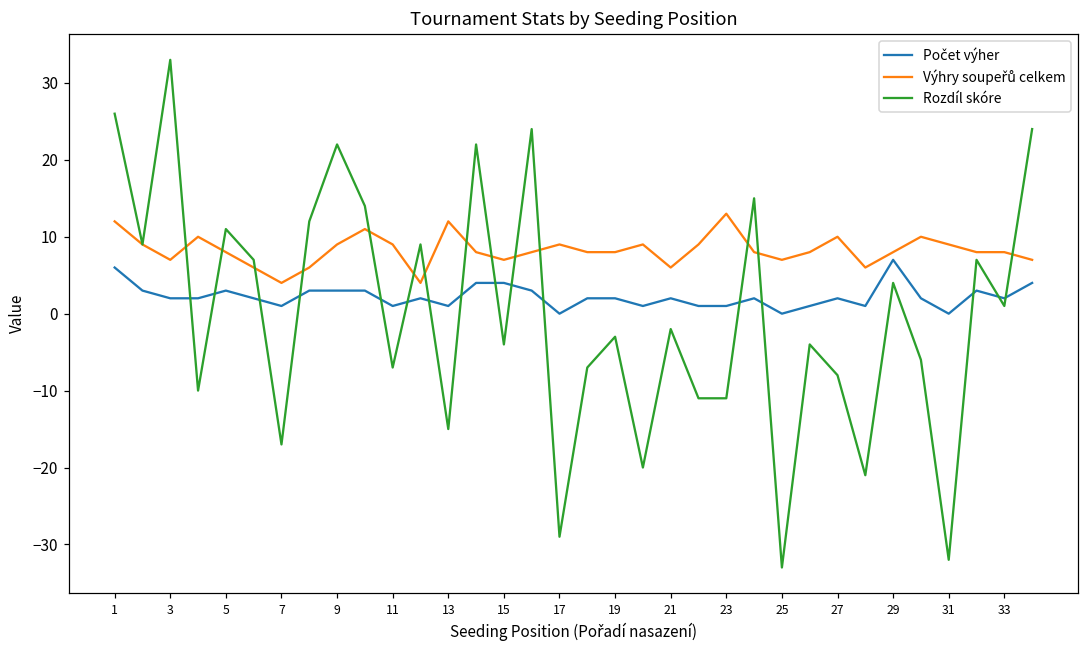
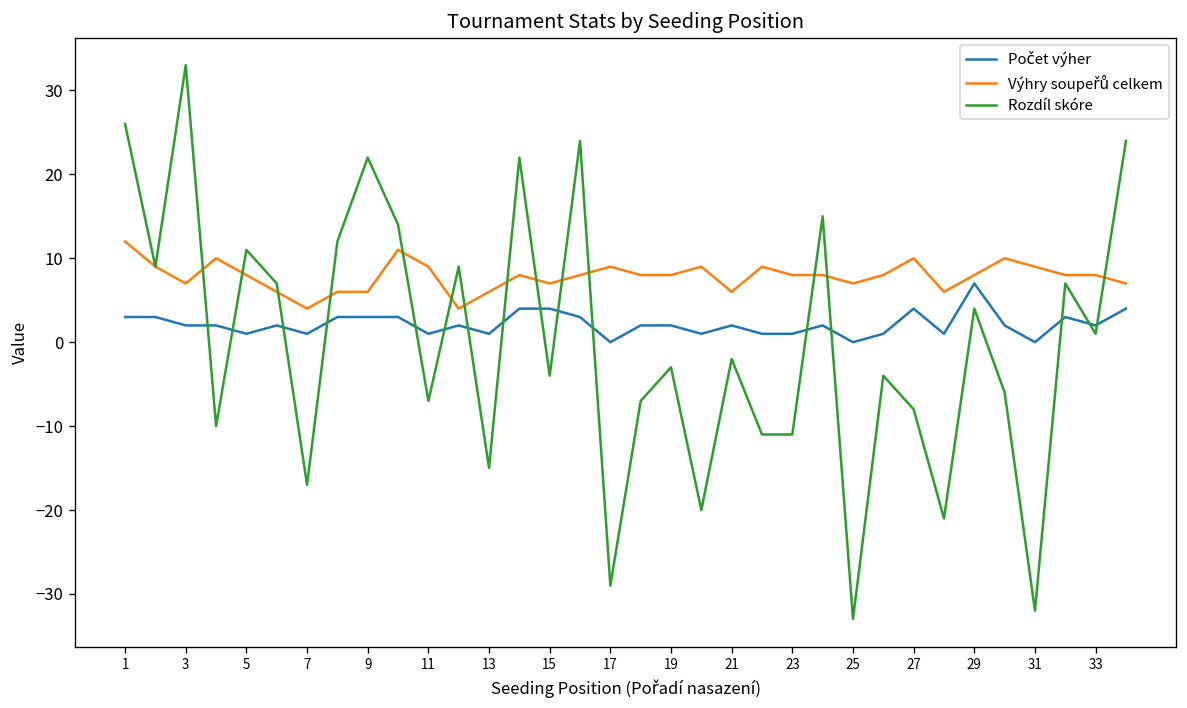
  {
    "Počet výher": {
-     "1": 6,
+     "1": 3,
      "3": 2,
-     "5": 3,
+     "5": 1,
      "7": 1,
      "9": 3,
      "11": 1,
      "13": 1,
      "15": 4,
      "17": 0,
      "19": 2,
      "21": 2,
      "23": 1,
      "25": 0,
-     "27": 2,
+     "27": 4,
      "29": 7,
      "31": 0,
      "33": 2
    },
    "Výhry soupeřů celkem": {
      "1": 12,
      "3": 7,
      "5": 8,
      "7": 4,
-     "9": 9,
+     "9": 6,
      "11": 9,
-     "13": 12,
+     "13": 6,
      "15": 7,
      "17": 9,
      "19": 8,
      "21": 6,
-     "23": 13,
+     "23": 8,
      "25": 7,
      "27": 10,
      "29": 8,
      "31": 9,
      "33": 8
    },
    "Rozdíl skóre": {
      "1": 26,
      "3": 33,
      "5": 11,
      "7": -17,
      "9": 22,
      "11": -7,
      "13": -15,
      "15": -4,
      "17": -29,
      "19": -3,
      "21": -2,
      "23": -11,
      "25": -33,
      "27": -8,
      "29": 4,
      "31": -32,
      "33": 1
    }
  }
